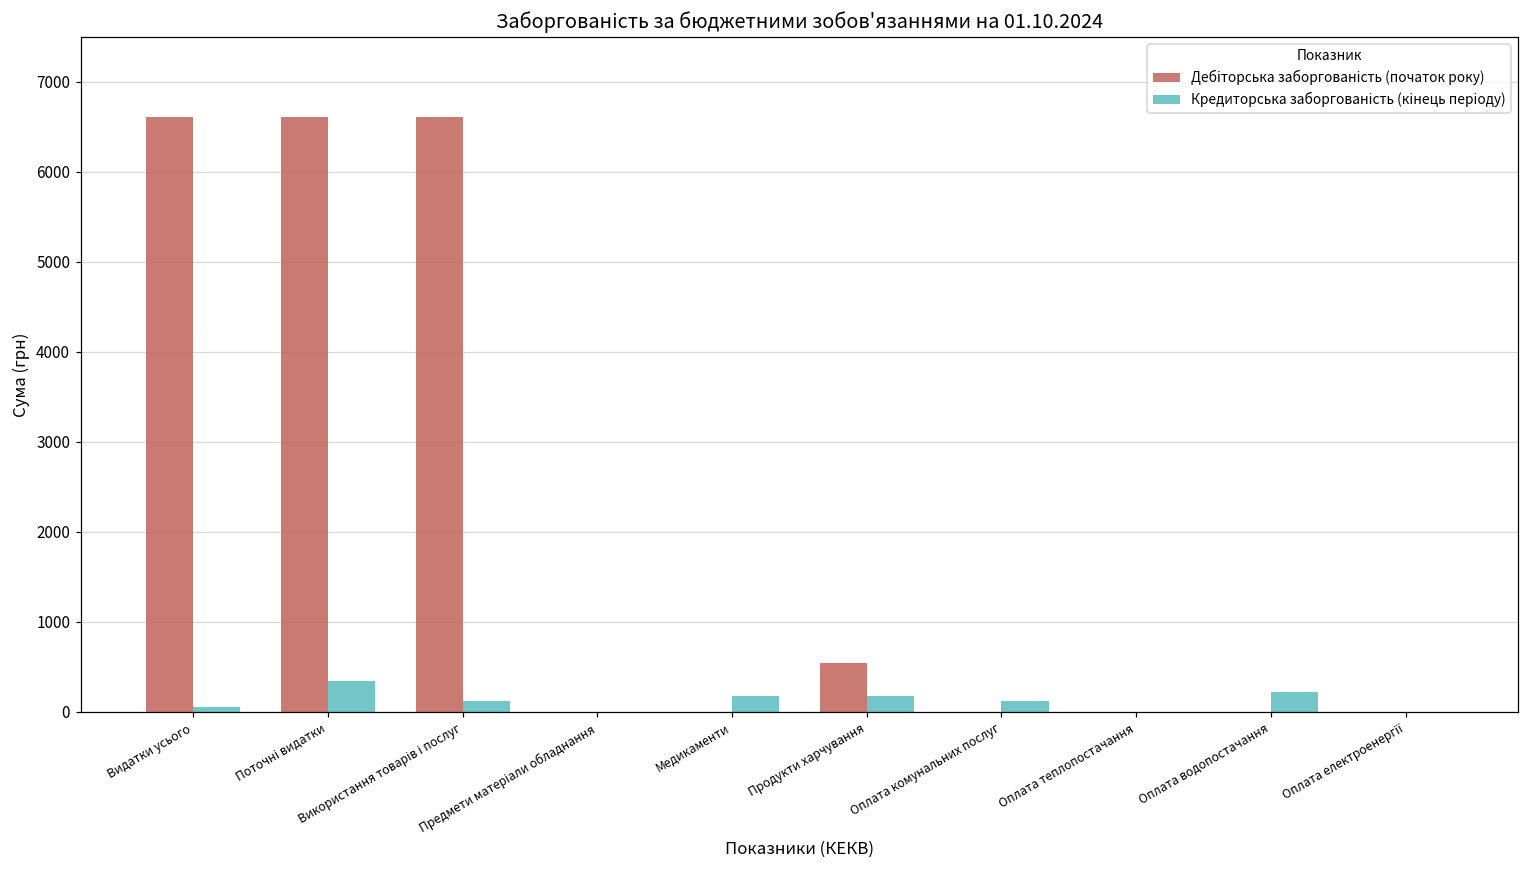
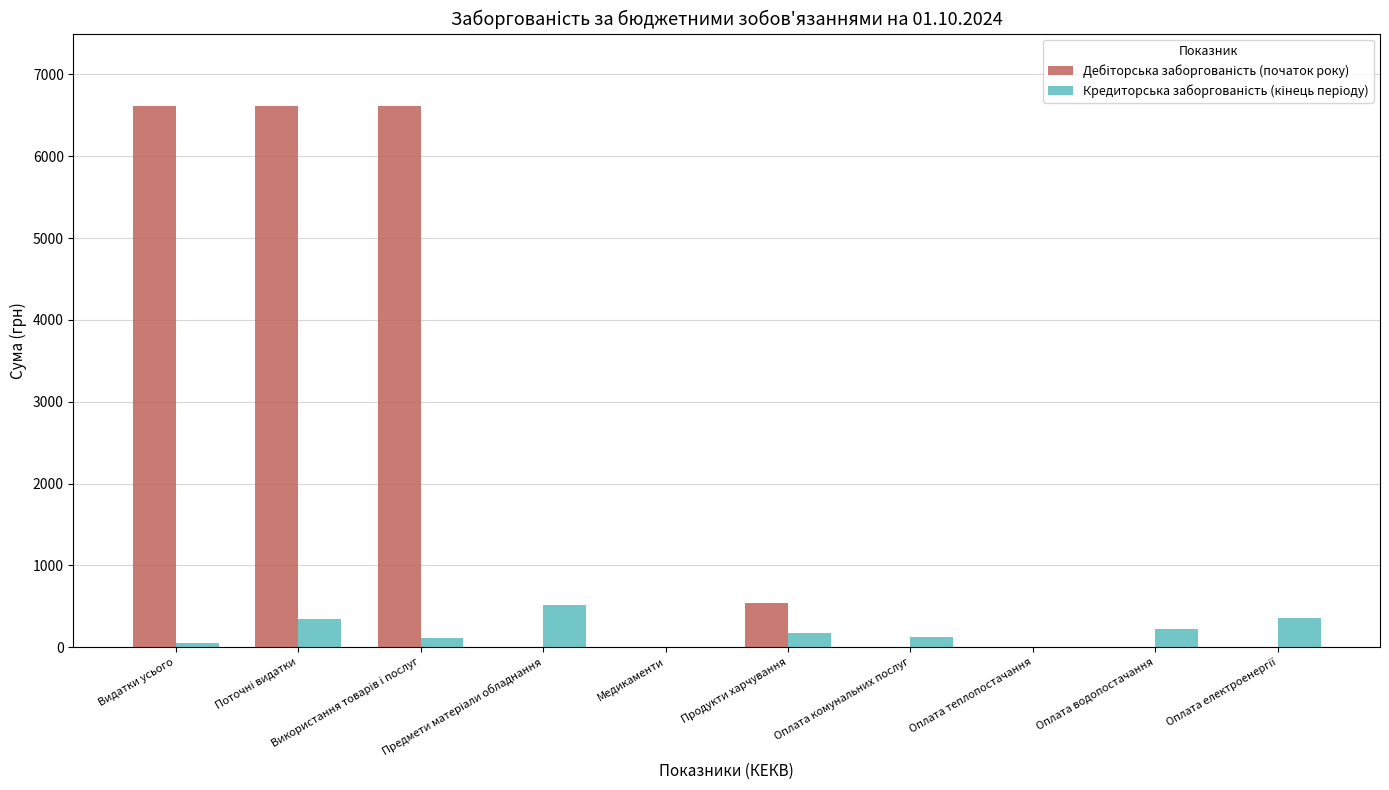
  {
    "Дебіторська заборгованість (початок року)": {
      "Видатки усього": 6600,
      "Поточні видатки": 6600,
      "Використання товарів і послуг": 6600,
      "Предмети матеріали обладнання": 0,
      "Медикаменти": 0,
      "Продукти харчування": 500,
      "Оплата комунальних послуг": 0,
      "Оплата теплопостачання": 0,
      "Оплата водопостачання": 0,
      "Оплата електроенергії": 0
    },
    "Кредиторська заборгованість (кінець періоду)": {
      "Видатки усього": 100,
      "Поточні видатки": 300,
      "Використання товарів і послуг": 100,
-     "Предмети матеріали обладнання": 0,
-     "Медикаменти": 200,
+     "Предмети матеріали обладнання": 500,
+     "Медикаменти": 0,
      "Продукти харчування": 200,
      "Оплата комунальних послуг": 100,
      "Оплата теплопостачання": 0,
      "Оплата водопостачання": 200,
-     "Оплата електроенергії": 0
+     "Оплата електроенергії": 400
    }
  }
